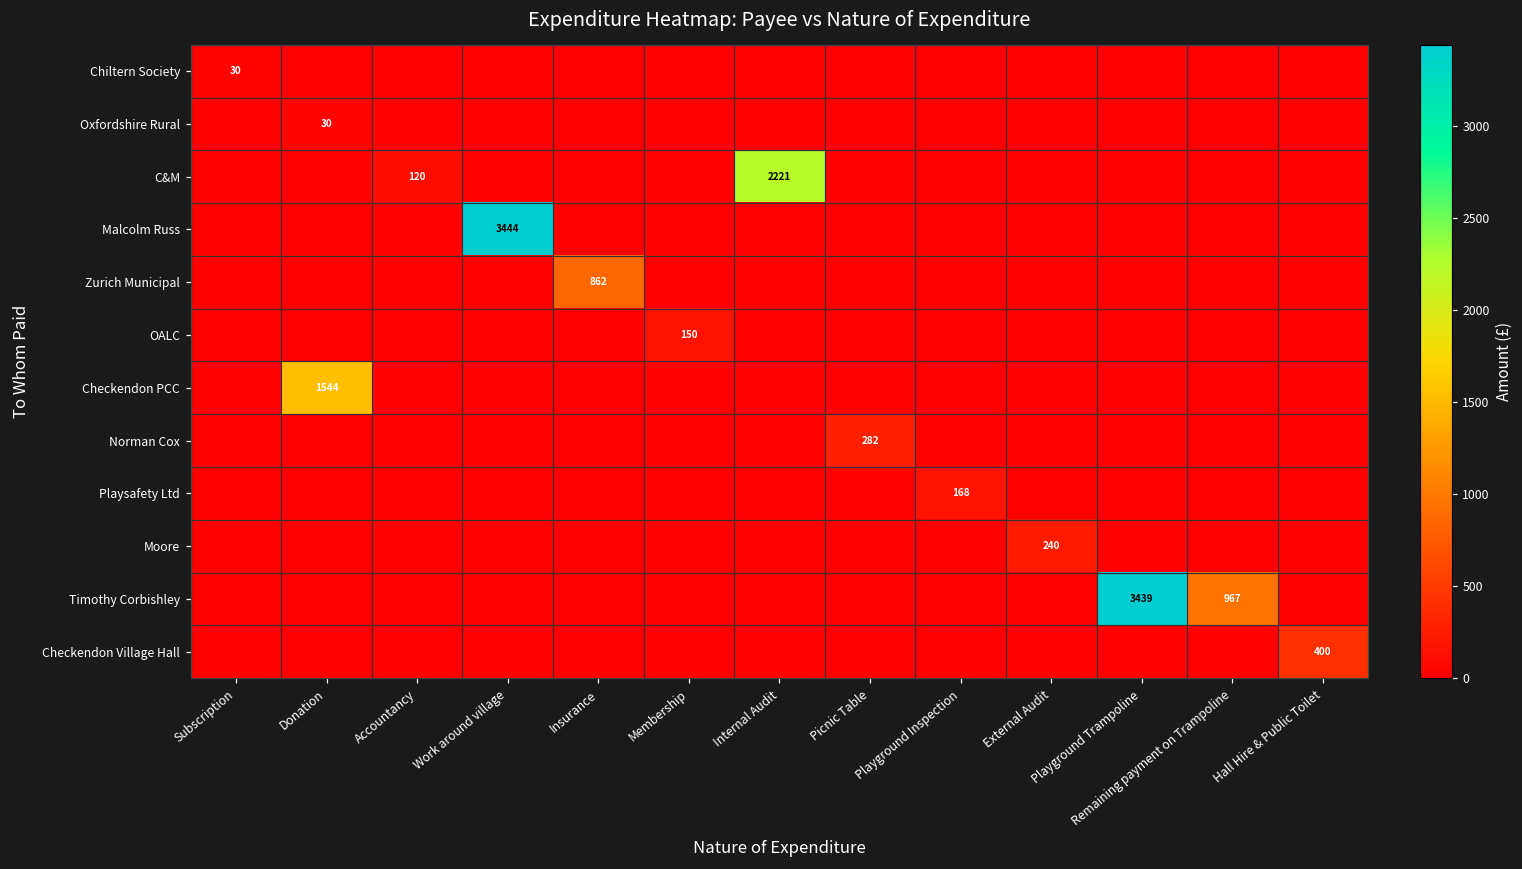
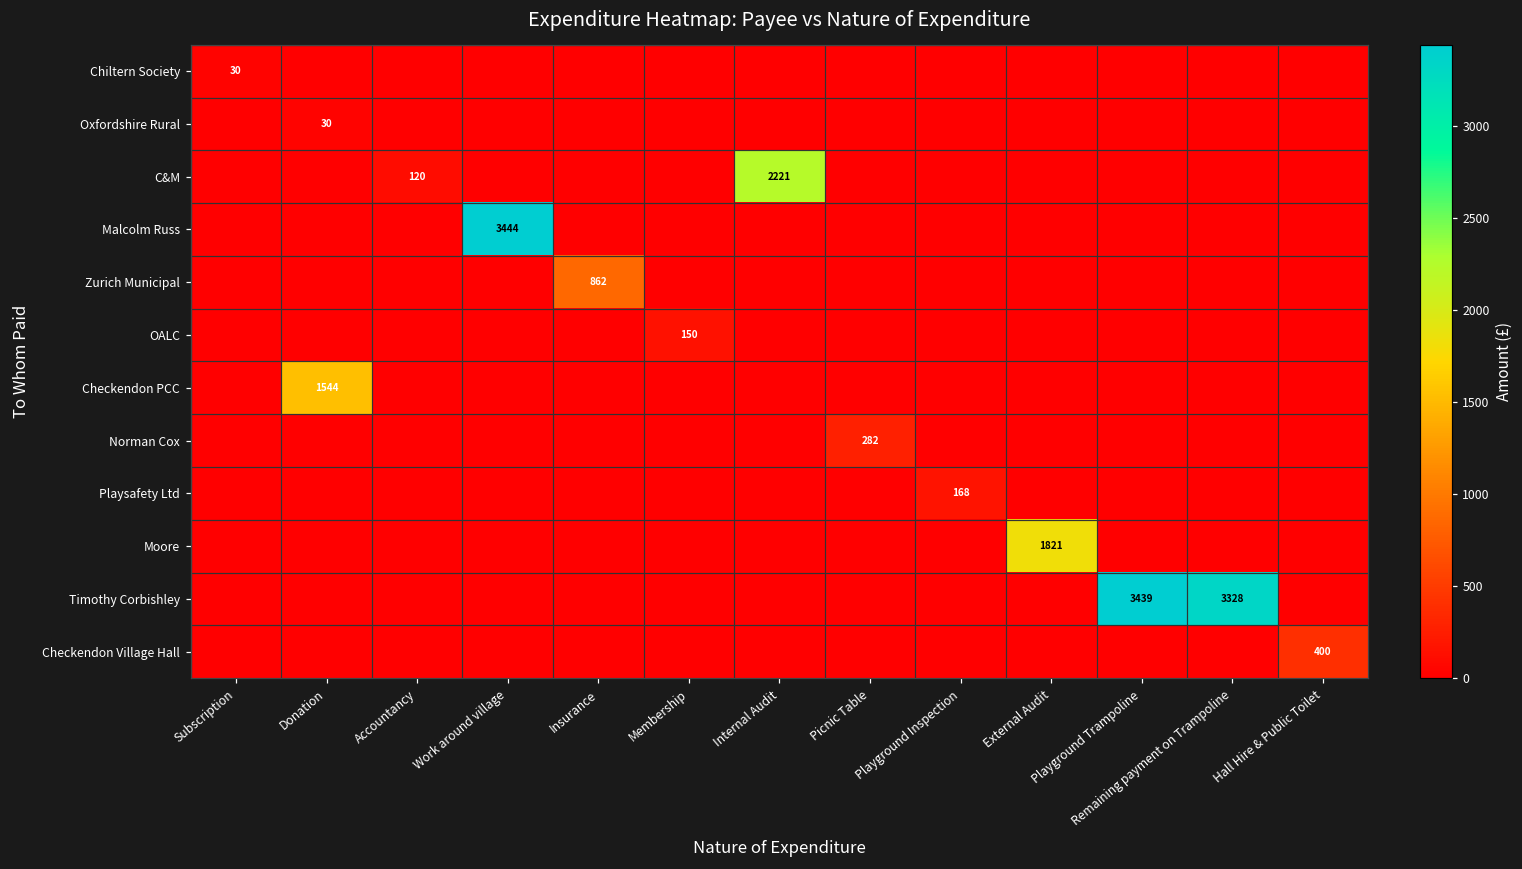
  {
    "Chiltern Society": {
      "Subscription": 30
    },
    "Oxfordshire Rural": {
      "Donation": 30
    },
    "C&M": {
      "Accountancy": 120,
      "Internal Audit": 2221
    },
    "Malcolm Russ": {
      "Work around village": 3444
    },
    "Zurich Municipal": {
      "Insurance": 862
    },
    "OALC": {
      "Membership": 150
    },
    "Checkendon PCC": {
      "Donation": 1544
    },
    "Norman Cox": {
      "Picnic Table": 282
    },
    "Playsafety Ltd": {
      "Playground Inspection": 168
    },
    "Moore": {
-     "External Audit": 240
+     "External Audit": 1821
    },
    "Timothy Corbishley": {
      "Playground Trampoline": 3439,
-     "Remaining payment on Trampoline": 967
+     "Remaining payment on Trampoline": 3328
    },
    "Checkendon Village Hall": {
      "Hall Hire & Public Toilet": 400
    }
  }
